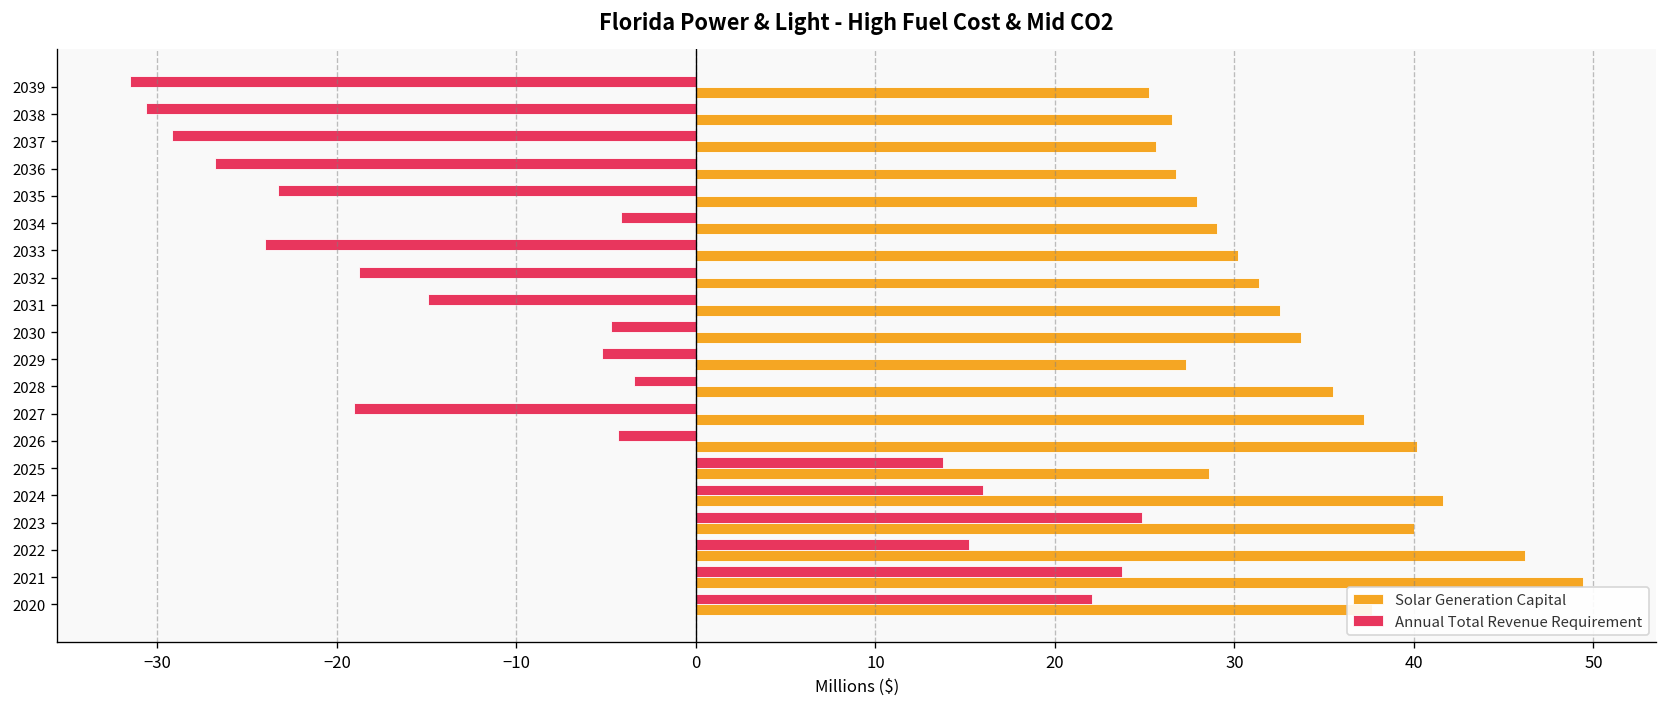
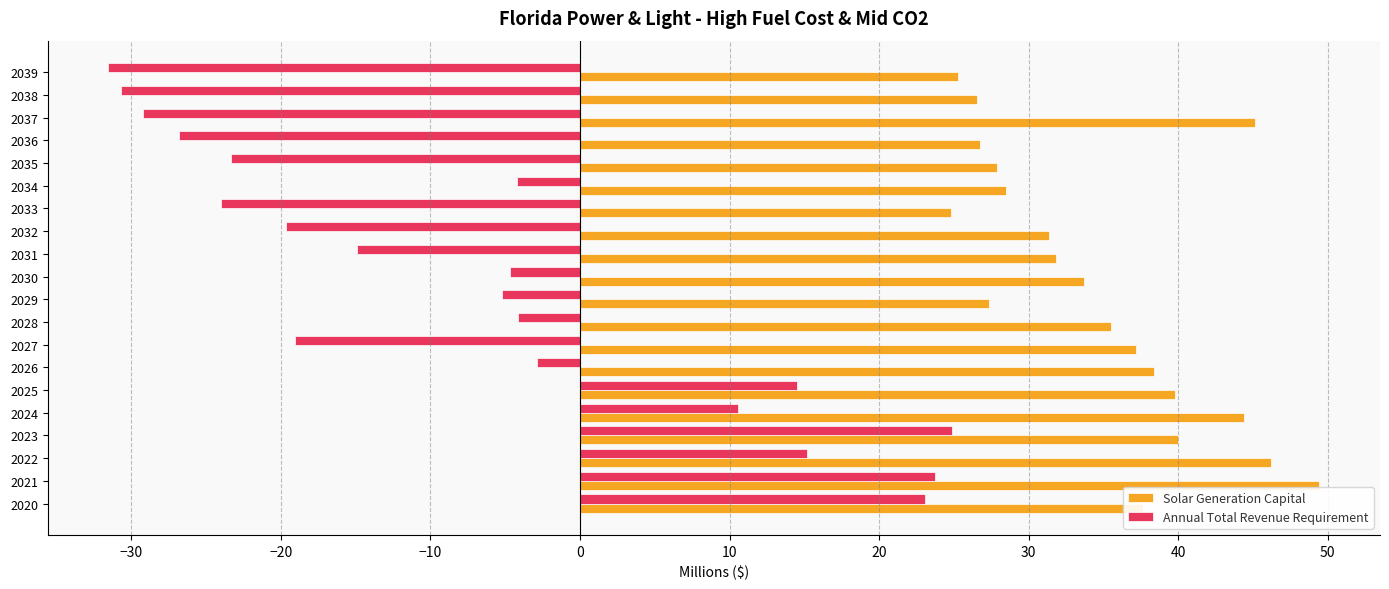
  {
    "Solar Generation Capital": {
      "2039": 25.3,
      "2038": 26.5,
-     "2037": 25.7,
+     "2037": 45.1,
      "2036": 26.8,
      "2035": 27.9,
-     "2034": 29.1,
-     "2033": 30.2,
+     "2034": 28.5,
+     "2033": 24.8,
      "2032": 31.4,
-     "2031": 32.5,
+     "2031": 31.8,
      "2030": 33.7,
      "2029": 27.3,
      "2028": 35.5,
      "2027": 37.2,
-     "2026": 40.2,
-     "2025": 28.6,
-     "2024": 41.6,
+     "2026": 38.4,
+     "2025": 39.8,
+     "2024": 44.4,
      "2023": 40.0,
      "2022": 46.2,
      "2021": 49.4
    },
    "Annual Total Revenue Requirement": {
      "2039": -31.5,
      "2038": -30.7,
      "2037": -29.2,
      "2036": -26.8,
      "2035": -23.3,
      "2034": -4.2,
      "2033": -24.0,
-     "2032": -18.8,
+     "2032": -19.7,
      "2031": -14.9,
      "2030": -4.7,
      "2029": -5.2,
-     "2028": -3.4,
+     "2028": -4.2,
      "2027": -19.1,
-     "2026": -4.4,
-     "2025": 13.8,
-     "2024": 16.0,
+     "2026": -2.8,
+     "2025": 14.5,
+     "2024": 10.6,
      "2023": 24.8,
      "2022": 15.2,
      "2021": 23.8,
-     "2020": 22.0
+     "2020": 23.1
    }
  }
